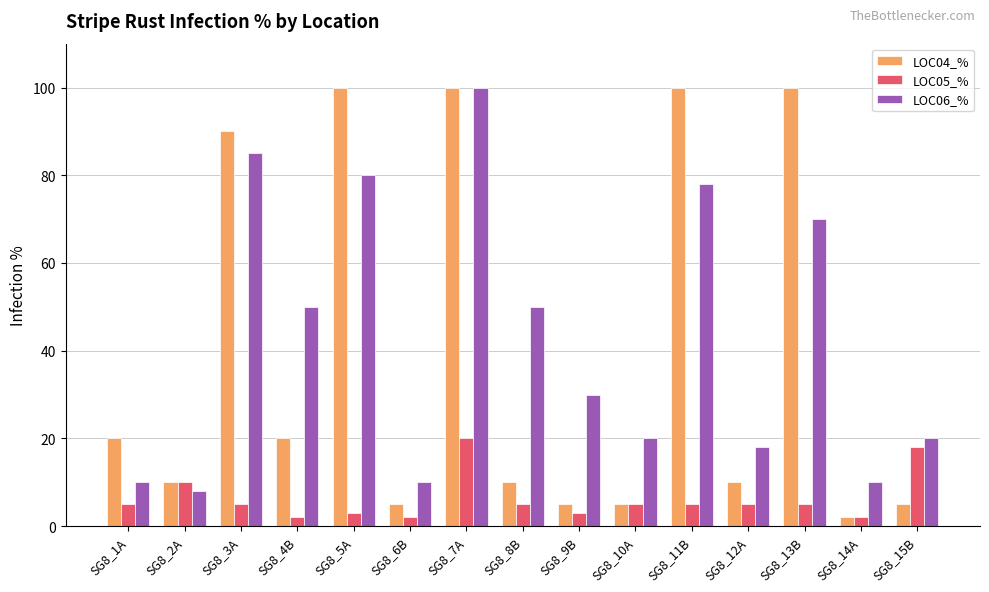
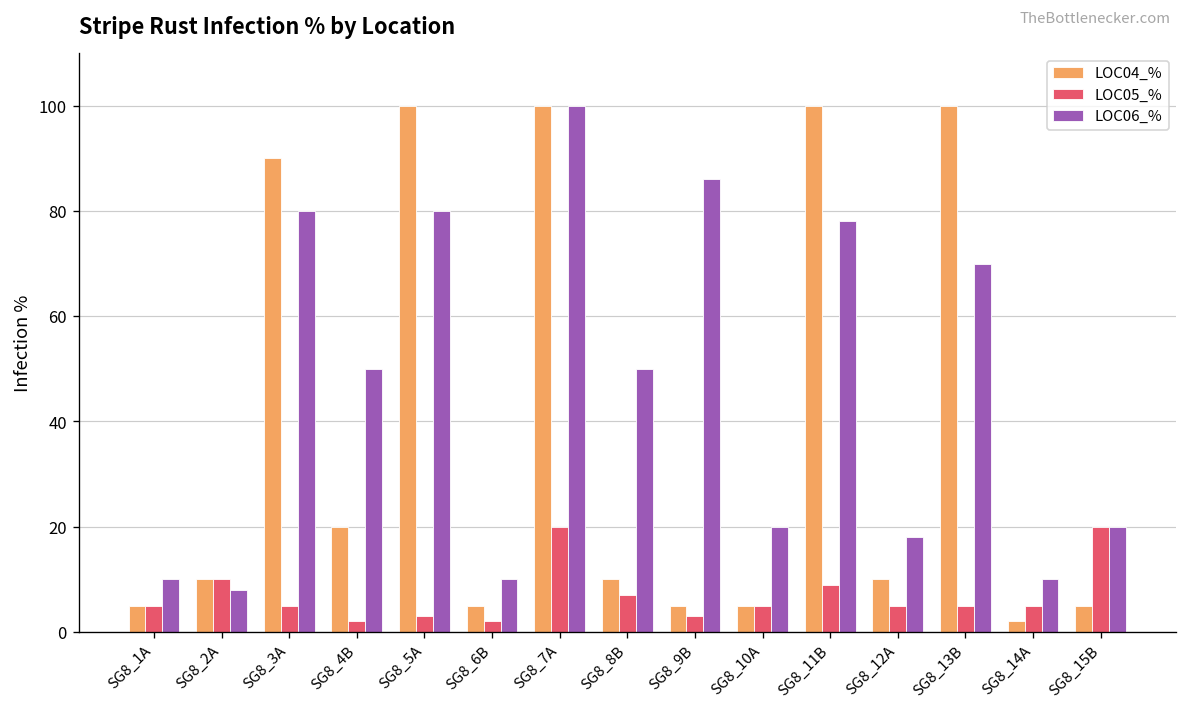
  {
    "LOC04_%": {
-     "SG8_1A": 20,
+     "SG8_1A": 5,
      "SG8_2A": 10,
      "SG8_3A": 90,
      "SG8_4B": 20,
      "SG8_5A": 100,
      "SG8_6B": 5,
      "SG8_7A": 100,
      "SG8_8B": 10,
      "SG8_9B": 5,
      "SG8_10A": 5,
      "SG8_11B": 100,
      "SG8_12A": 10,
      "SG8_13B": 100,
      "SG8_14A": 2,
      "SG8_15B": 5
    },
    "LOC05_%": {
      "SG8_1A": 5,
      "SG8_2A": 10,
      "SG8_3A": 5,
      "SG8_4B": 2,
      "SG8_5A": 3,
      "SG8_6B": 2,
      "SG8_7A": 20,
-     "SG8_8B": 5,
+     "SG8_8B": 7,
      "SG8_9B": 3,
      "SG8_10A": 5,
-     "SG8_11B": 5,
+     "SG8_11B": 9,
      "SG8_12A": 5,
      "SG8_13B": 5,
-     "SG8_14A": 2,
-     "SG8_15B": 18
+     "SG8_14A": 5,
+     "SG8_15B": 20
    },
    "LOC06_%": {
      "SG8_1A": 10,
      "SG8_2A": 8,
-     "SG8_3A": 85,
+     "SG8_3A": 80,
      "SG8_4B": 50,
      "SG8_5A": 80,
      "SG8_6B": 10,
      "SG8_7A": 100,
      "SG8_8B": 50,
-     "SG8_9B": 30,
+     "SG8_9B": 86,
      "SG8_10A": 20,
      "SG8_11B": 78,
      "SG8_12A": 18,
      "SG8_13B": 70,
      "SG8_14A": 10,
      "SG8_15B": 20
    }
  }
